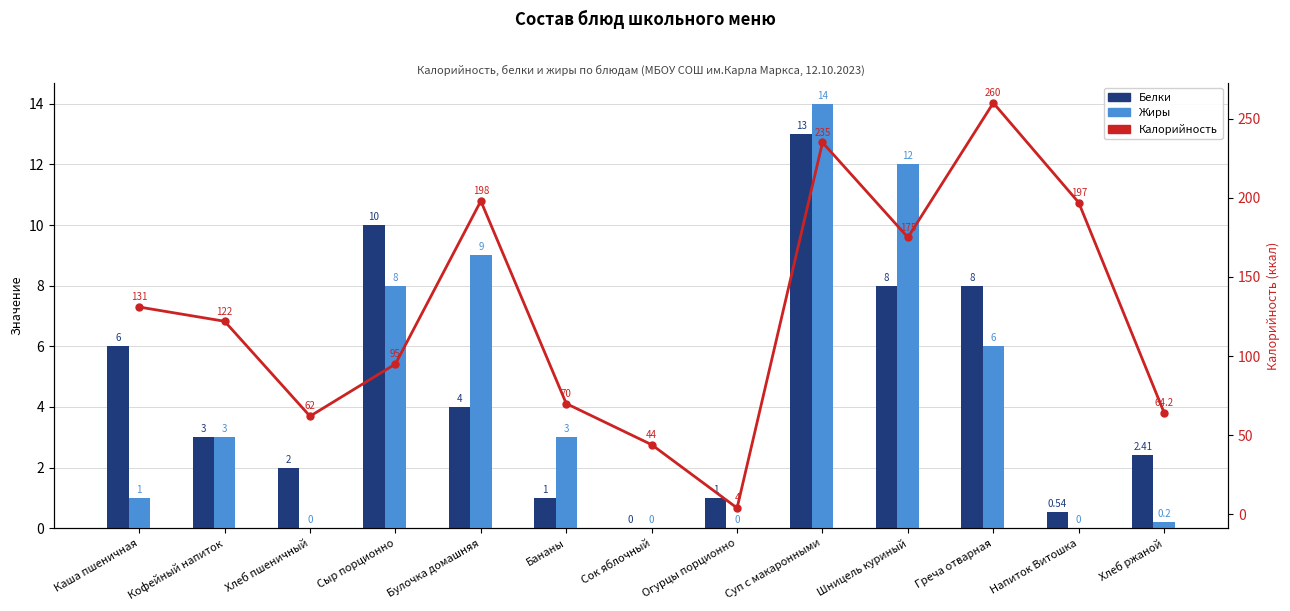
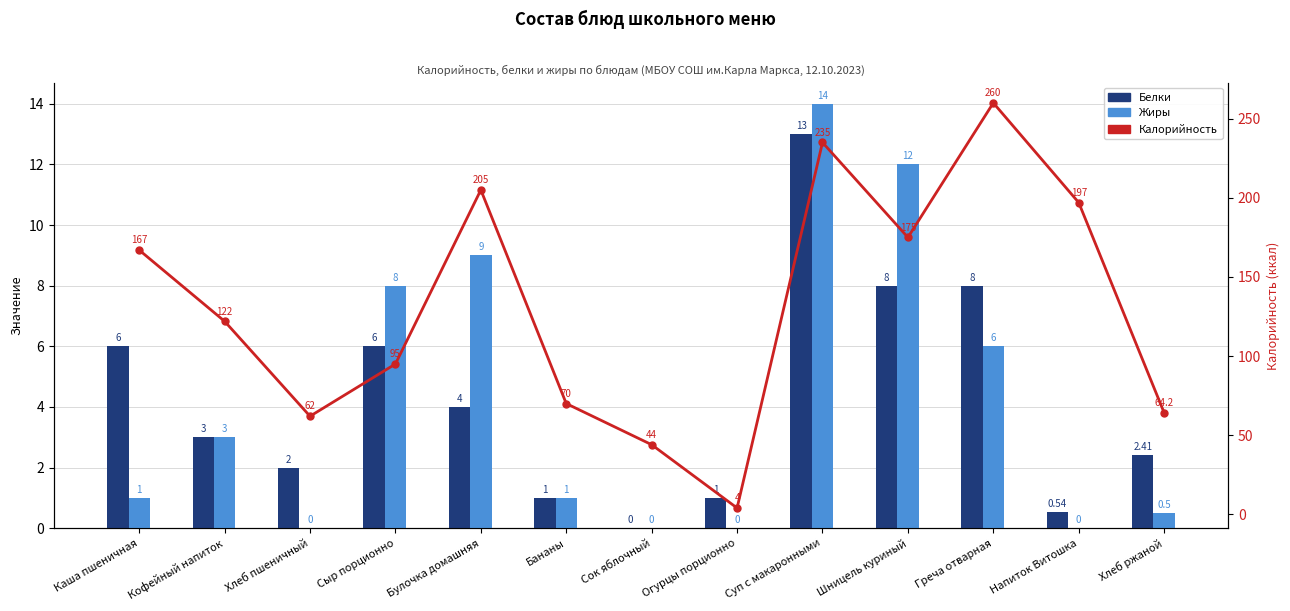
  {
    "Белки": {
      "Каша пшеничная": 6,
      "Кофейный напиток": 3,
      "Хлеб пшеничный": 2,
-     "Сыр порционно": 10,
+     "Сыр порционно": 6,
      "Булочка домашняя": 4,
      "Бананы": 1,
      "Сок яблочный": 0,
      "Огурцы порционно": 1,
      "Суп с макаронными": 13,
      "Шницель куриный": 8,
      "Греча отварная": 8,
      "Напиток Витошка": 0.54,
      "Хлеб ржаной": 2.41
    },
    "Жиры": {
      "Каша пшеничная": 1,
      "Кофейный напиток": 3,
      "Хлеб пшеничный": 0,
      "Сыр порционно": 8,
      "Булочка домашняя": 9,
-     "Бананы": 3,
+     "Бананы": 1,
      "Сок яблочный": 0,
      "Огурцы порционно": 0,
      "Суп с макаронными": 14,
      "Шницель куриный": 12,
      "Греча отварная": 6,
      "Напиток Витошка": 0,
-     "Хлеб ржаной": 0.2
+     "Хлеб ржаной": 0.5
    },
    "Калорийность": {
-     "Каша пшеничная": 131,
+     "Каша пшеничная": 167,
      "Кофейный напиток": 122,
      "Хлеб пшеничный": 62,
      "Сыр порционно": 95,
-     "Булочка домашняя": 198,
+     "Булочка домашняя": 205,
      "Бананы": 70,
      "Сок яблочный": 44,
      "Огурцы порционно": 4,
      "Суп с макаронными": 235,
      "Шницель куриный": 175,
      "Греча отварная": 260,
      "Напиток Витошка": 197,
      "Хлеб ржаной": 64.2
    }
  }
